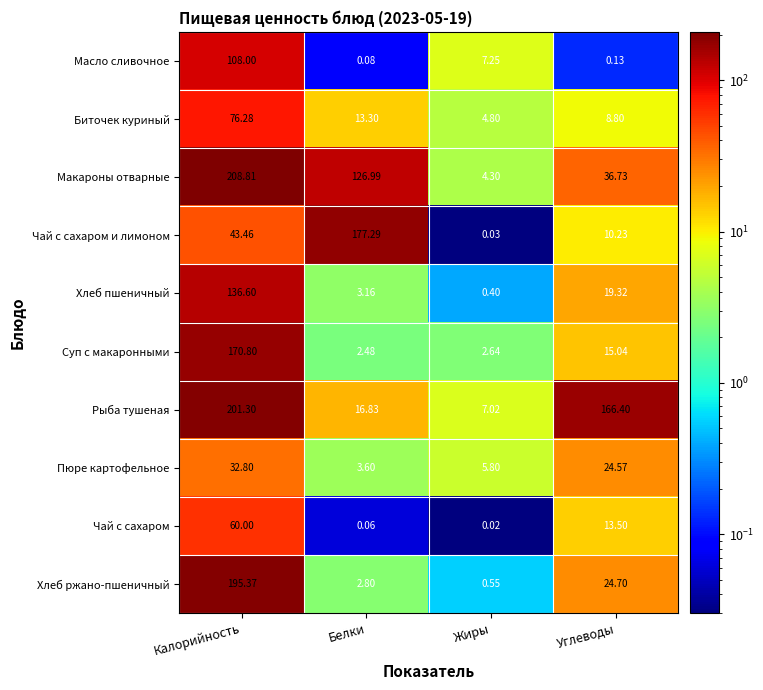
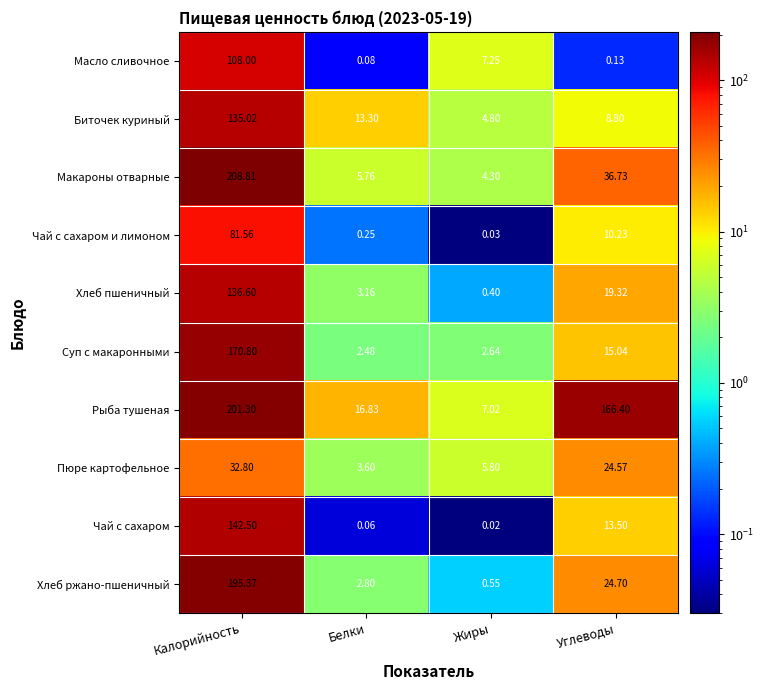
  {
    "Масло сливочное": {
      "Калорийность": 108.00,
      "Белки": 0.08,
      "Жиры": 7.25,
      "Углеводы": 0.13
    },
    "Биточек куриный": {
-     "Калорийность": 76.28,
+     "Калорийность": 135.02,
      "Белки": 13.30,
      "Жиры": 4.80,
      "Углеводы": 8.80
    },
    "Макароны отварные": {
      "Калорийность": 208.81,
-     "Белки": 126.99,
+     "Белки": 5.76,
      "Жиры": 4.30,
      "Углеводы": 36.73
    },
    "Чай с сахаром и лимоном": {
-     "Калорийность": 43.46,
-     "Белки": 177.29,
+     "Калорийность": 81.56,
+     "Белки": 0.25,
      "Жиры": 0.03,
      "Углеводы": 10.23
    },
    "Хлеб пшеничный": {
      "Калорийность": 136.60,
      "Белки": 3.16,
      "Жиры": 0.40,
      "Углеводы": 19.32
    },
    "Суп с макаронными": {
      "Калорийность": 170.80,
      "Белки": 2.48,
      "Жиры": 2.64,
      "Углеводы": 15.04
    },
    "Рыба тушеная": {
      "Калорийность": 201.30,
      "Белки": 16.83,
      "Жиры": 7.02,
      "Углеводы": 166.40
    },
    "Пюре картофельное": {
      "Калорийность": 32.80,
      "Белки": 3.60,
      "Жиры": 5.80,
      "Углеводы": 24.57
    },
    "Чай с сахаром": {
-     "Калорийность": 60.00,
+     "Калорийность": 142.50,
      "Белки": 0.06,
      "Жиры": 0.02,
      "Углеводы": 13.50
    },
    "Хлеб ржано-пшеничный": {
      "Калорийность": 195.37,
      "Белки": 2.80,
      "Жиры": 0.55,
      "Углеводы": 24.70
    }
  }
